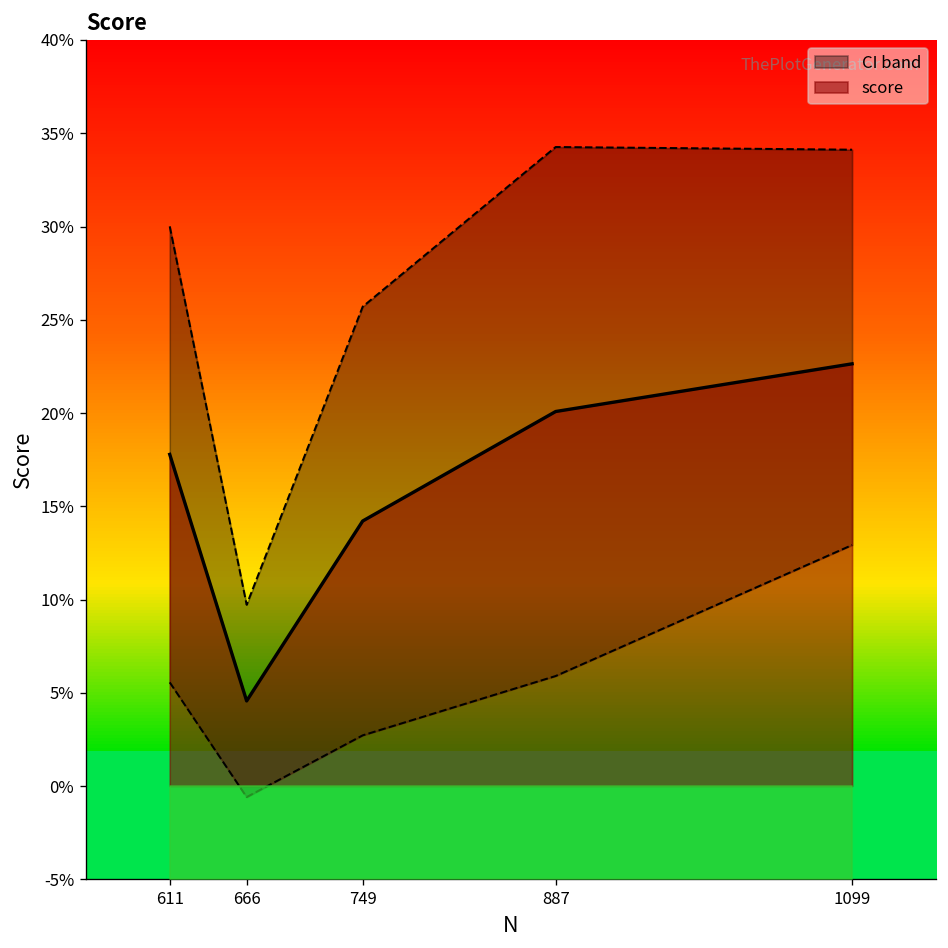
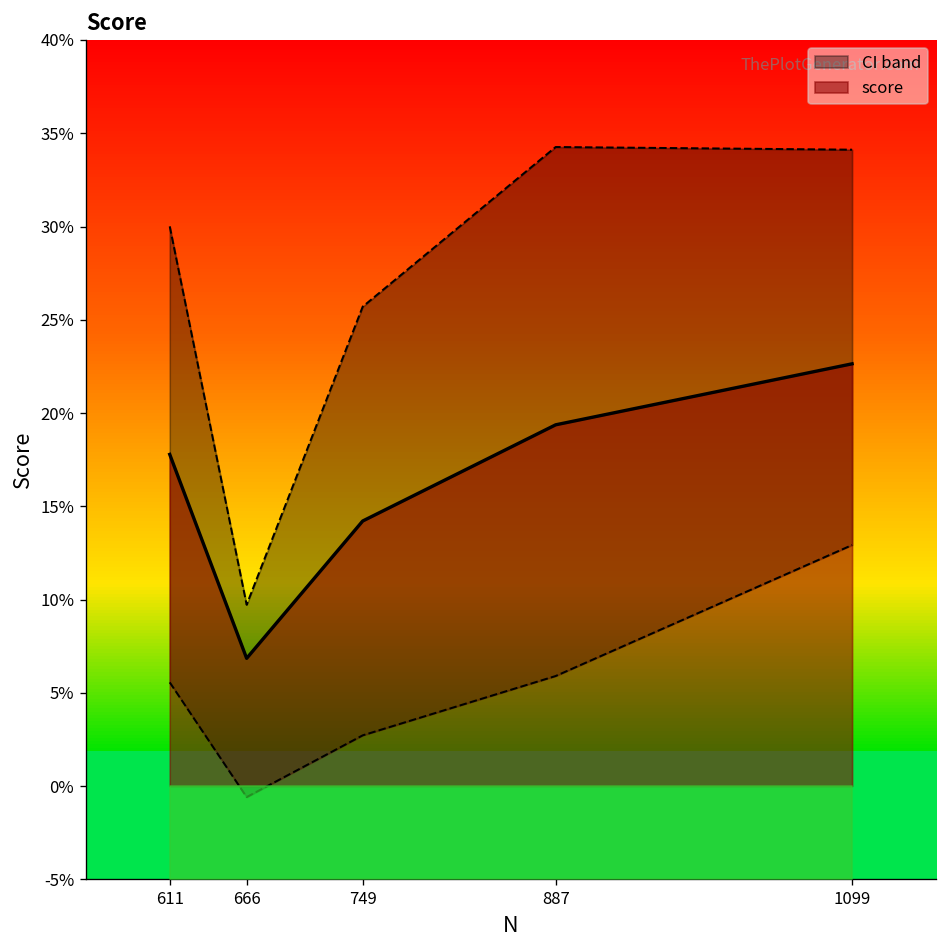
  {
    "score": {
      "611": "17.8%",
-     "666": "4.6%",
+     "666": "6.8%",
      "749": "14.2%",
-     "887": "20.1%",
+     "887": "19.4%",
      "1099": "22.6%"
    }
  }
